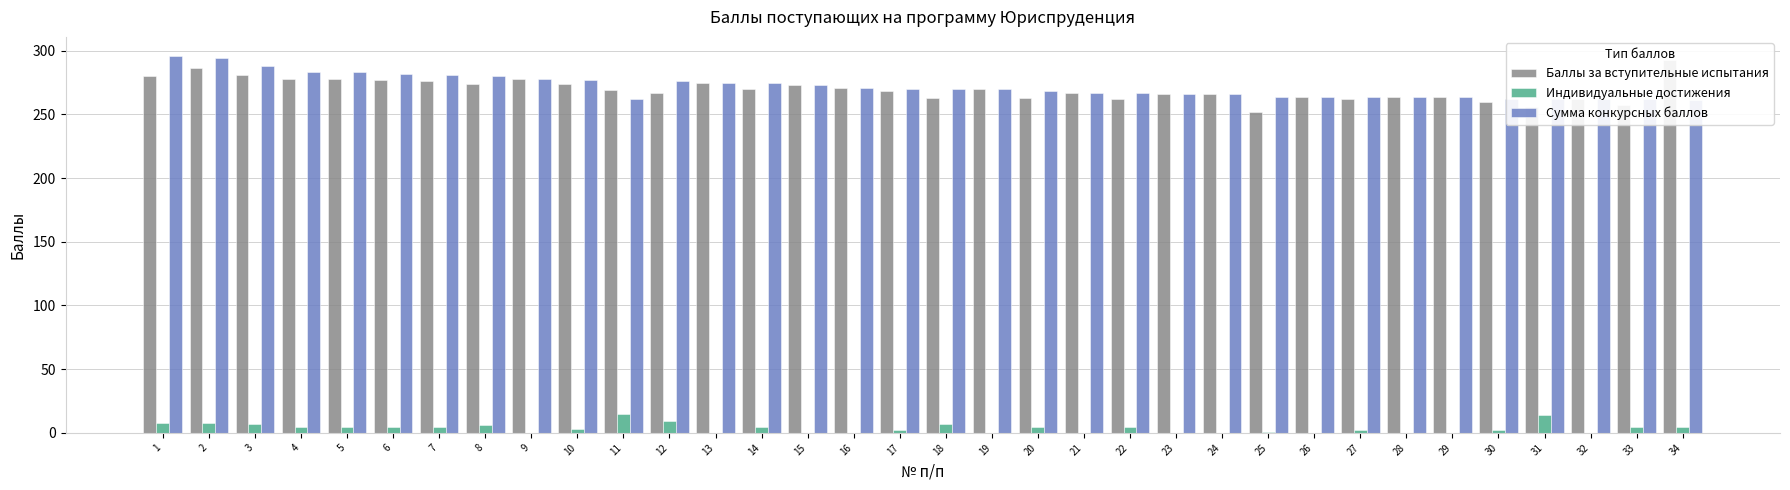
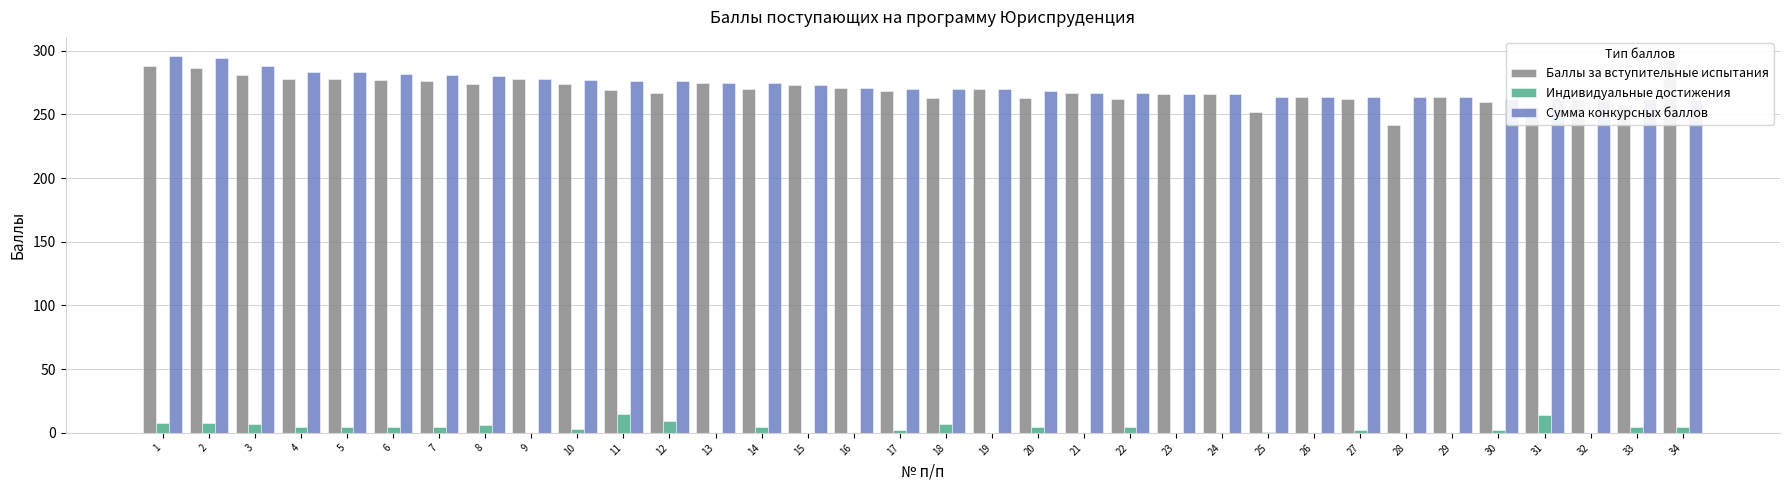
  {
    "Баллы за вступительные испытания": {
-     "1": 280,
+     "1": 288,
      "2": 286,
      "3": 281,
      "4": 278,
      "5": 278,
      "6": 277,
      "7": 276,
      "8": 274,
      "9": 278,
      "10": 274,
      "11": 269,
      "12": 267,
      "13": 275,
      "14": 270,
      "15": 273,
      "16": 271,
      "17": 268,
      "18": 263,
      "19": 270,
      "20": 263,
      "21": 267,
      "22": 262,
      "23": 266,
      "24": 266,
      "25": 252,
      "26": 264,
      "27": 262,
-     "28": 264,
+     "28": 242,
      "29": 264,
      "30": 260
    },
    "Индивидуальные достижения": {
      "1": 8,
      "2": 8,
      "3": 7,
      "4": 5,
      "5": 5,
      "6": 5,
      "7": 5,
      "8": 6,
      "9": 0,
      "10": 3,
      "11": 15,
      "12": 9,
      "13": 0,
      "14": 5,
      "15": 0,
      "16": 0,
      "17": 2,
      "18": 7,
      "19": 0,
      "20": 5,
      "21": 0,
      "22": 5,
      "23": 0,
      "24": 0,
      "26": 0,
      "27": 2,
      "28": 0,
      "29": 0,
      "30": 2,
      "31": 14,
      "32": 0,
      "33": 5,
      "34": 5
    },
    "Сумма конкурсных баллов": {
      "1": 296,
      "2": 294,
      "3": 288,
      "4": 283,
      "5": 283,
      "6": 282,
      "7": 281,
      "8": 280,
      "9": 278,
      "10": 277,
-     "11": 262,
+     "11": 276,
      "12": 276,
      "13": 275,
      "14": 275,
      "15": 273,
      "16": 271,
      "17": 270,
      "18": 270,
      "19": 270,
      "20": 268,
      "21": 267,
      "22": 267,
      "23": 266,
      "24": 266,
      "25": 264,
      "26": 264,
      "27": 264,
      "28": 264,
      "29": 264
    }
  }
